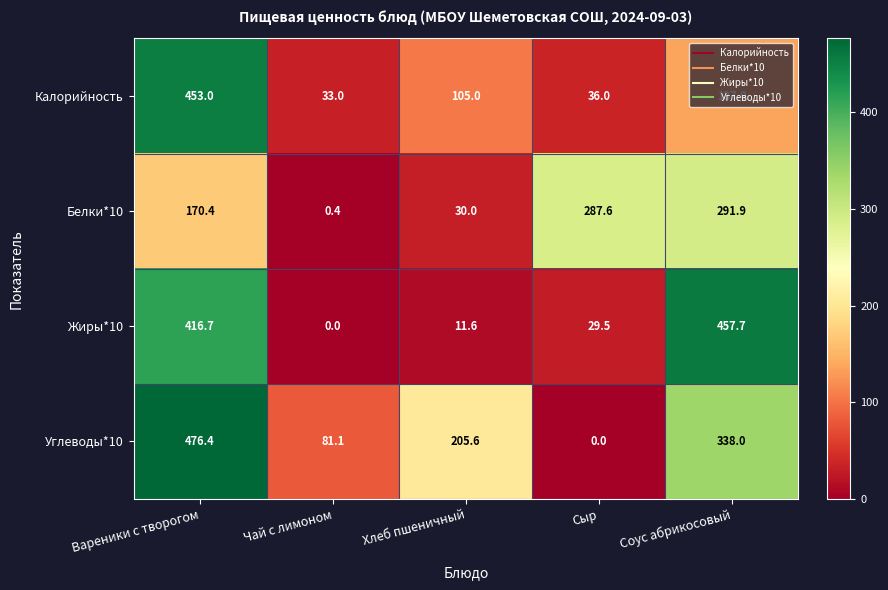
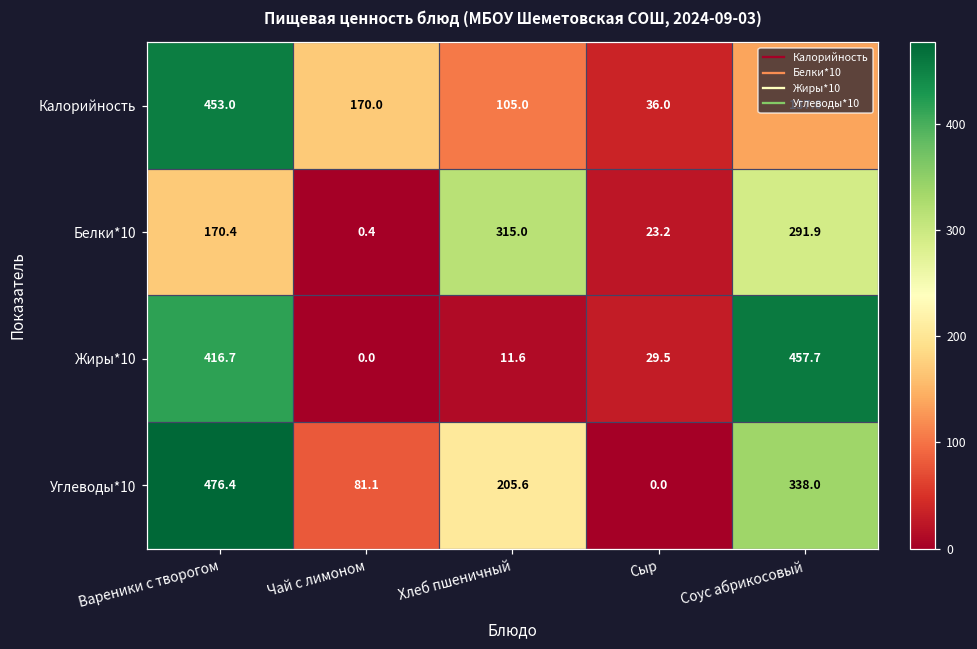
  {
    "Калорийность": {
      "Вареники с творогом": 453.0,
-     "Чай с лимоном": 33.0,
+     "Чай с лимоном": 170.0,
      "Хлеб пшеничный": 105.0,
      "Сыр": 36.0
    },
    "Белки*10": {
      "Вареники с творогом": 170.4,
      "Чай с лимоном": 0.4,
-     "Хлеб пшеничный": 30.0,
-     "Сыр": 287.6,
+     "Хлеб пшеничный": 315.0,
+     "Сыр": 23.2,
      "Соус абрикосовый": 291.9
    },
    "Жиры*10": {
      "Вареники с творогом": 416.7,
      "Чай с лимоном": 0.0,
      "Хлеб пшеничный": 11.6,
      "Сыр": 29.5,
      "Соус абрикосовый": 457.7
    },
    "Углеводы*10": {
      "Вареники с творогом": 476.4,
      "Чай с лимоном": 81.1,
      "Хлеб пшеничный": 205.6,
      "Сыр": 0.0,
      "Соус абрикосовый": 338.0
    }
  }
